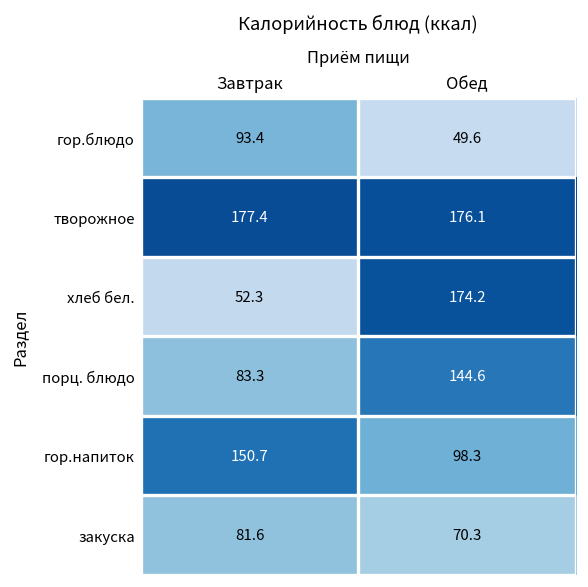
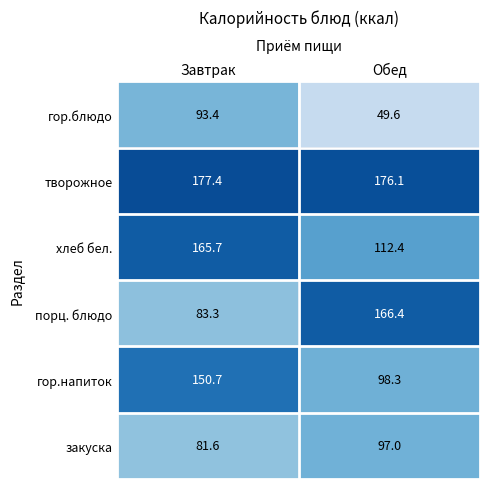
  {
    "гор.блюдо": {
      "Завтрак": 93.4,
      "Обед": 49.6
    },
    "творожное": {
      "Завтрак": 177.4,
      "Обед": 176.1
    },
    "хлеб бел.": {
-     "Завтрак": 52.3,
-     "Обед": 174.2
+     "Завтрак": 165.7,
+     "Обед": 112.4
    },
    "порц. блюдо": {
      "Завтрак": 83.3,
-     "Обед": 144.6
+     "Обед": 166.4
    },
    "гор.напиток": {
      "Завтрак": 150.7,
      "Обед": 98.3
    },
    "закуска": {
      "Завтрак": 81.6,
-     "Обед": 70.3
+     "Обед": 97.0
    }
  }
